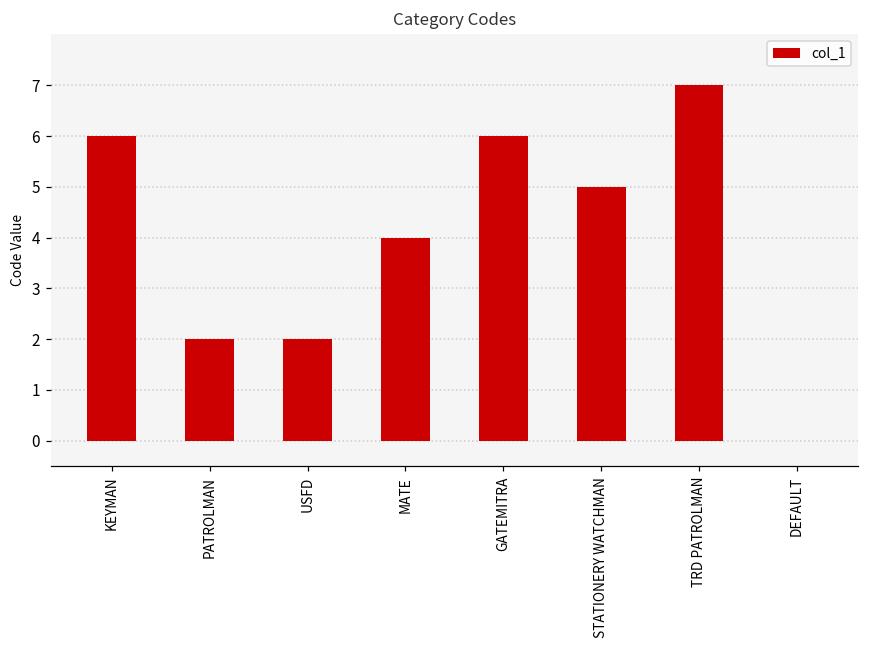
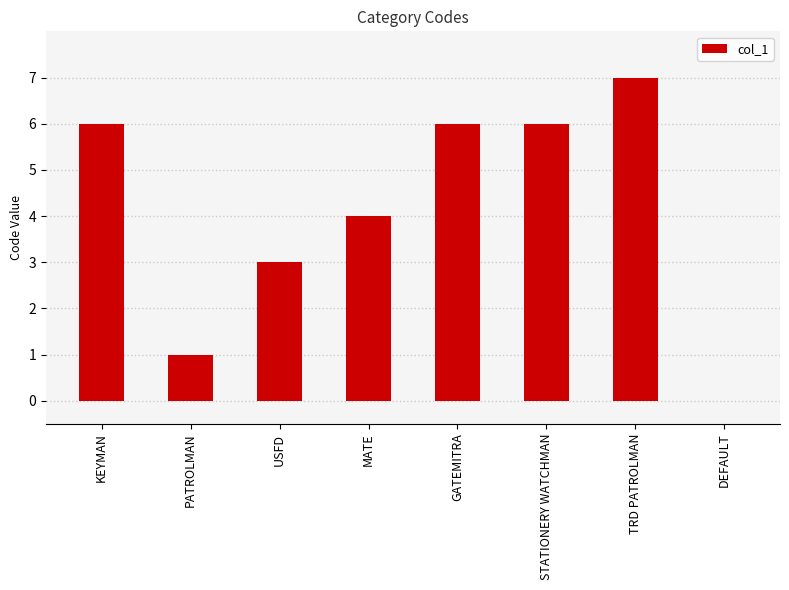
  {
    "KEYMAN": 6,
-   "PATROLMAN": 2,
-   "USFD": 2,
+   "PATROLMAN": 1,
+   "USFD": 3,
    "MATE": 4,
    "GATEMITRA": 6,
-   "STATIONERY WATCHMAN": 5,
+   "STATIONERY WATCHMAN": 6,
    "TRD PATROLMAN": 7,
    "DEFAULT": 0
  }
